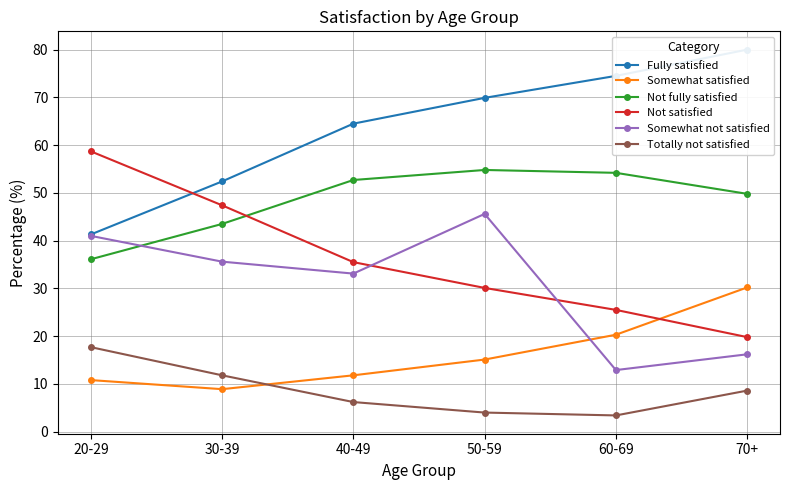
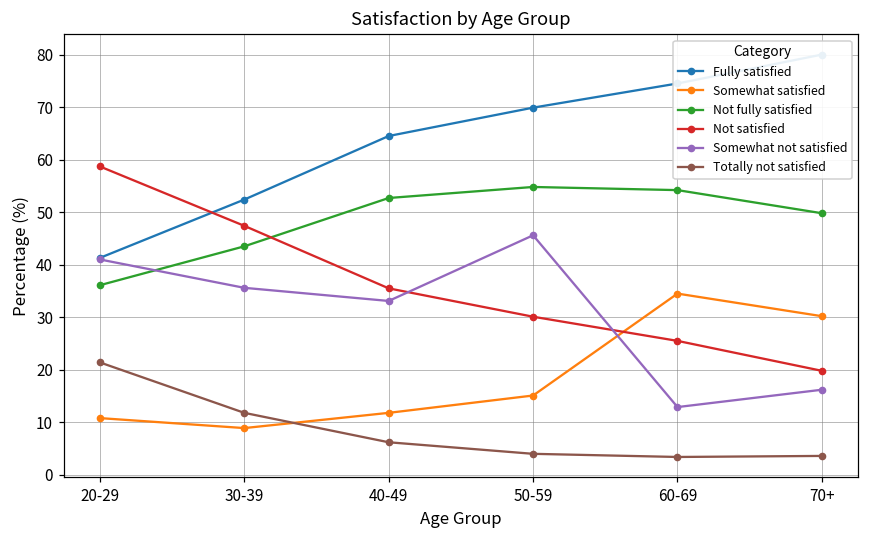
  {
    "Fully satisfied": {
      "30-39": 52,
      "40-49": 65,
      "50-59": 70
    },
    "Somewhat satisfied": {
      "20-29": 11,
      "30-39": 9,
      "40-49": 12,
      "50-59": 15,
-     "60-69": 20,
+     "60-69": 35,
      "70+": 30
    },
    "Not fully satisfied": {
      "20-29": 36,
      "30-39": 44,
      "40-49": 53,
      "50-59": 55,
      "60-69": 54,
      "70+": 50
    },
    "Not satisfied": {
      "20-29": 59,
      "30-39": 47,
      "40-49": 36,
      "50-59": 30,
      "60-69": 26,
      "70+": 20
    },
    "Somewhat not satisfied": {
      "30-39": 36,
      "40-49": 33,
      "50-59": 46,
      "60-69": 13,
      "70+": 16
    },
    "Totally not satisfied": {
-     "20-29": 18,
+     "20-29": 21,
      "30-39": 12,
      "40-49": 6,
      "50-59": 4,
      "60-69": 3,
-     "70+": 9
+     "70+": 4
    }
  }
